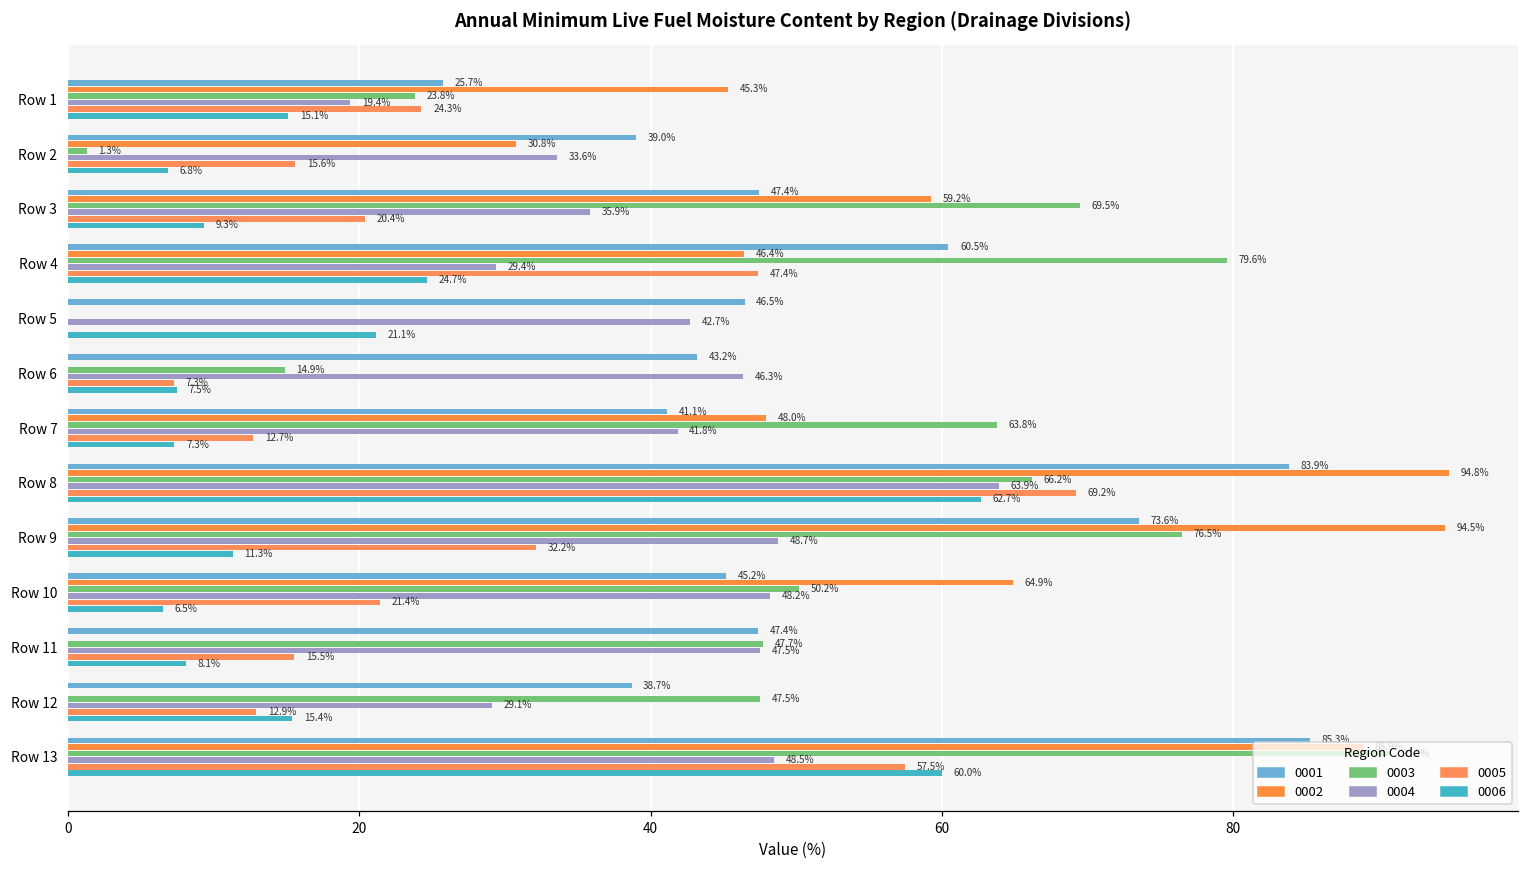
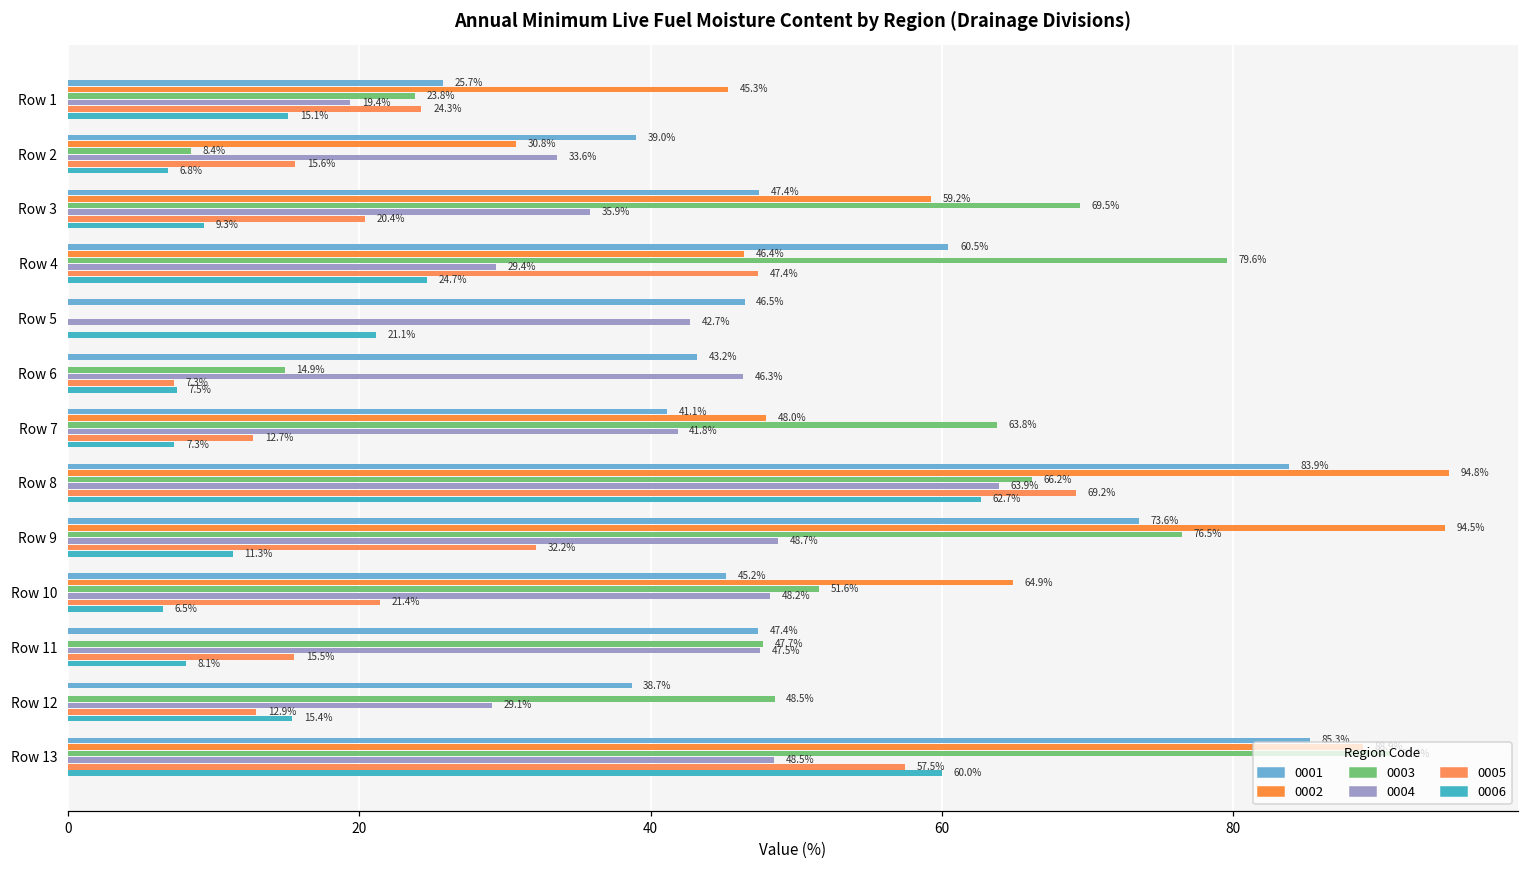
  {
    "0003": {
      "Row 1": "23.8%",
-     "Row 2": "1.3%",
+     "Row 2": "8.4%",
      "Row 3": "69.5%",
      "Row 4": "79.6%",
      "Row 6": "14.9%",
      "Row 7": "63.8%",
      "Row 8": "66.2%",
      "Row 9": "76.5%",
-     "Row 10": "50.2%",
-     "Row 12": "47.5%"
+     "Row 10": "51.6%",
+     "Row 12": "48.5%"
    }
  }
